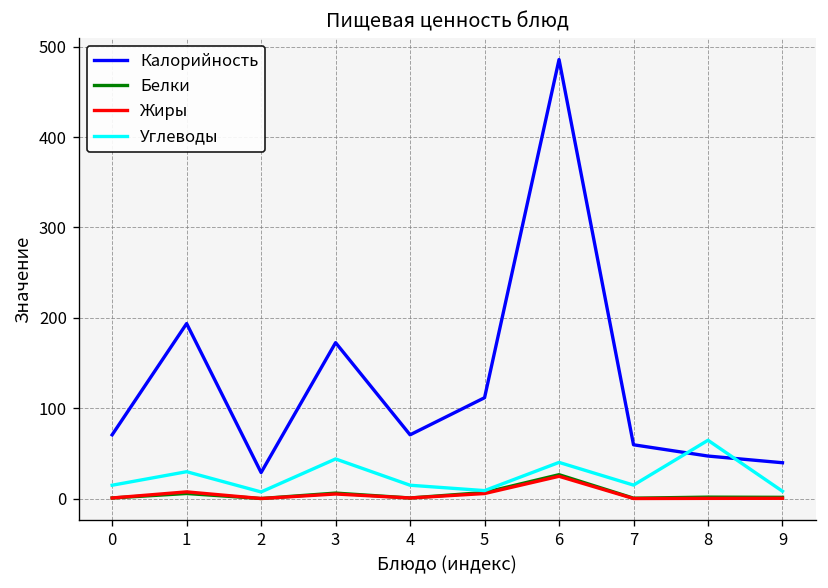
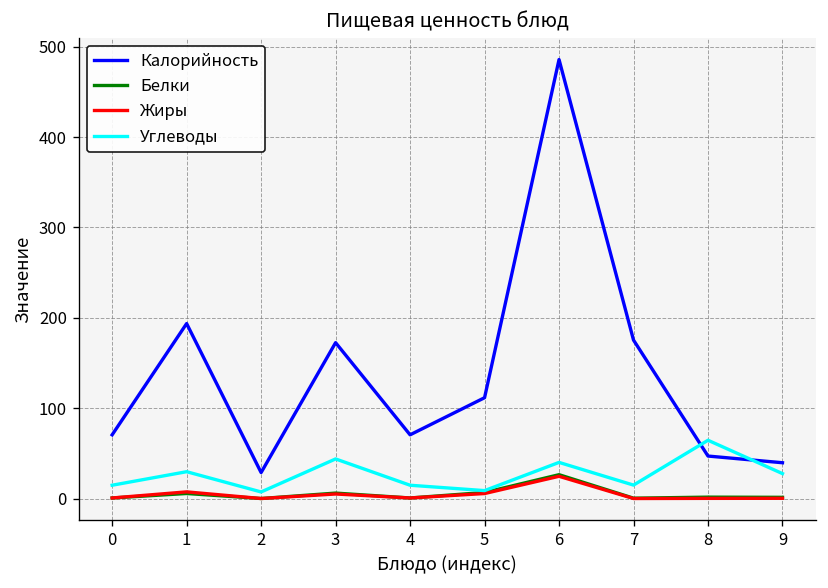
  {
    "Калорийность": {
      "0": 70,
      "1": 190,
      "2": 30,
      "3": 170,
      "4": 70,
      "5": 110,
      "6": 490,
-     "7": 60,
+     "7": 180,
      "8": 50,
      "9": 40
    },
    "Углеводы": {
      "0": 10,
      "1": 30,
      "2": 10,
      "3": 40,
      "4": 10,
      "6": 40,
      "7": 10,
      "8": 60,
-     "9": 10
+     "9": 30
    }
  }
